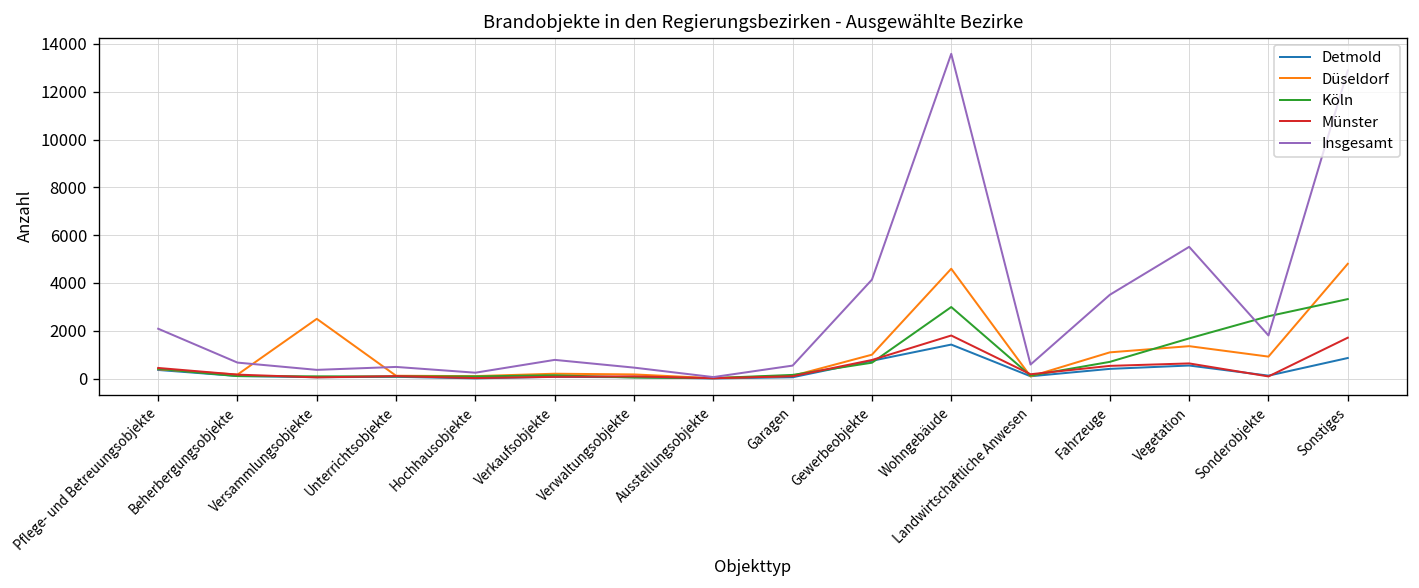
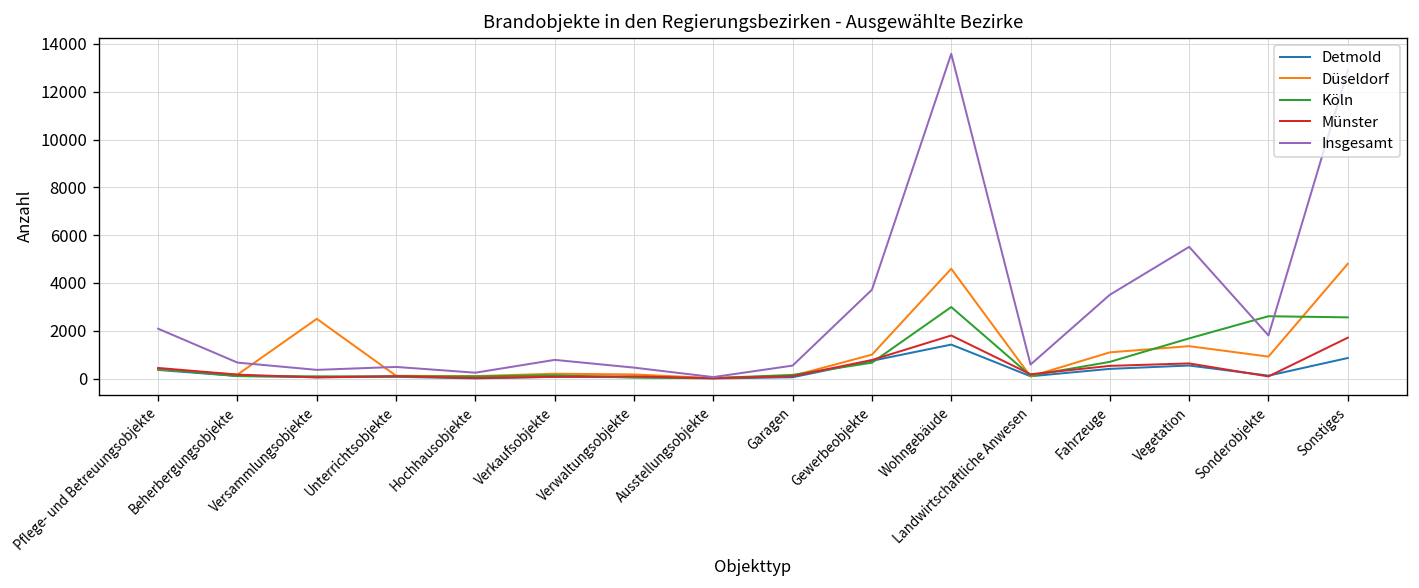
  {
    "Detmold": {
      "Wohngebäude": 1400,
      "Sonstiges": 900
    },
    "Düseldorf": {
      "Versammlungsobjekte": 2500,
      "Gewerbeobjekte": 1000,
      "Wohngebäude": 4600,
      "Fahrzeuge": 1100,
      "Vegetation": 1400,
      "Sonderobjekte": 900,
      "Sonstiges": 4800
    },
    "Köln": {
      "Wohngebäude": 3000,
      "Fahrzeuge": 700,
      "Vegetation": 1700,
      "Sonderobjekte": 2600,
-     "Sonstiges": 3300
+     "Sonstiges": 2600
    },
    "Münster": {
      "Wohngebäude": 1800,
      "Sonstiges": 1700
    },
    "Insgesamt": {
      "Pflege- und Betreuungsobjekte": 2100,
      "Beherbergungsobjekte": 700,
      "Versammlungsobjekte": 400,
      "Unterrichtsobjekte": 500,
      "Hochhausobjekte": 200,
      "Verkaufsobjekte": 800,
      "Verwaltungsobjekte": 500,
      "Garagen": 500,
-     "Gewerbeobjekte": 4100,
+     "Gewerbeobjekte": 3700,
      "Wohngebäude": 13600,
      "Landwirtschaftliche Anwesen": 600,
      "Fahrzeuge": 3500,
      "Vegetation": 5500,
      "Sonderobjekte": 1800
    }
  }
